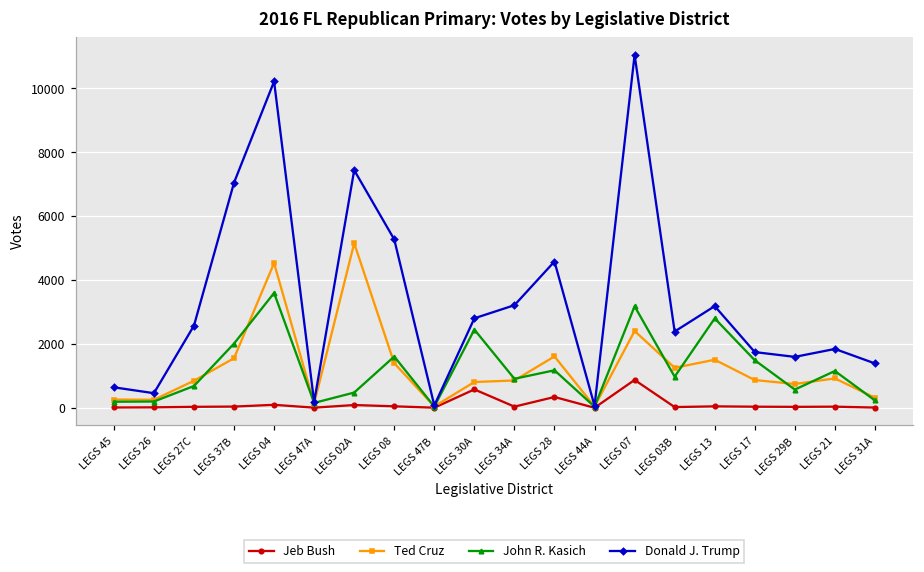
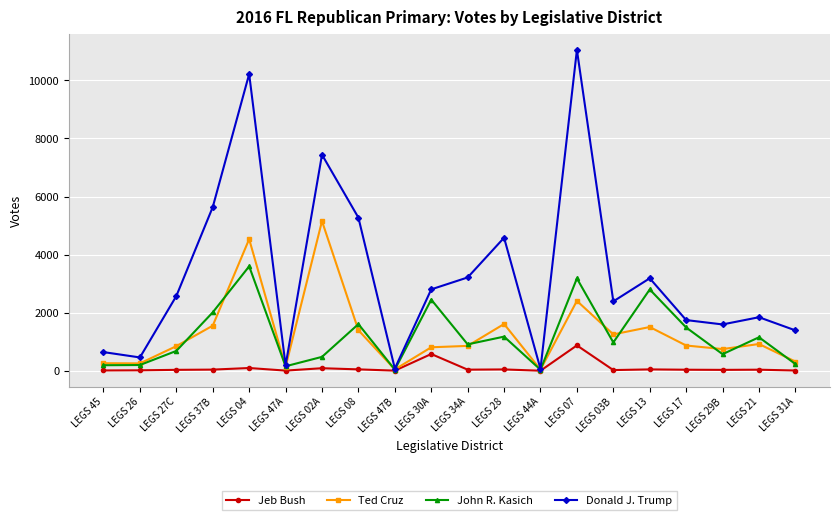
  {
    "Jeb Bush": {
      "LEGS 45": 0,
      "LEGS 26": 0,
      "LEGS 27C": 0,
      "LEGS 37B": 0,
      "LEGS 04": 100,
      "LEGS 47A": 0,
      "LEGS 02A": 100,
      "LEGS 08": 0,
      "LEGS 30A": 600,
      "LEGS 34A": 0,
-     "LEGS 28": 300,
+     "LEGS 28": 0,
      "LEGS 07": 900,
      "LEGS 03B": 0,
      "LEGS 13": 0,
      "LEGS 17": 0,
      "LEGS 29B": 0,
      "LEGS 21": 0,
      "LEGS 31A": 0
    },
    "Ted Cruz": {
      "LEGS 27C": 800,
      "LEGS 37B": 1600,
      "LEGS 04": 4500,
      "LEGS 02A": 5200,
      "LEGS 08": 1400,
      "LEGS 30A": 800,
      "LEGS 28": 1600,
      "LEGS 07": 2400,
      "LEGS 03B": 1300,
      "LEGS 13": 1500,
      "LEGS 17": 900,
      "LEGS 29B": 700,
      "LEGS 21": 900
    },
    "John R. Kasich": {
      "LEGS 27C": 700,
      "LEGS 37B": 2000,
      "LEGS 04": 3600,
      "LEGS 02A": 500,
      "LEGS 08": 1600,
      "LEGS 30A": 2500,
      "LEGS 28": 1200,
      "LEGS 07": 3200,
      "LEGS 03B": 1000,
      "LEGS 13": 2800,
      "LEGS 17": 1500,
      "LEGS 29B": 600,
      "LEGS 21": 1200
    },
    "Donald J. Trump": {
      "LEGS 45": 600,
      "LEGS 26": 500,
      "LEGS 27C": 2600,
-     "LEGS 37B": 7100,
+     "LEGS 37B": 5600,
      "LEGS 04": 10200,
      "LEGS 02A": 7400,
      "LEGS 08": 5300,
      "LEGS 30A": 2800,
      "LEGS 34A": 3200,
      "LEGS 28": 4600,
      "LEGS 07": 11100,
      "LEGS 03B": 2400,
      "LEGS 13": 3200,
      "LEGS 17": 1700,
      "LEGS 29B": 1600,
      "LEGS 21": 1800,
      "LEGS 31A": 1400
    }
  }
